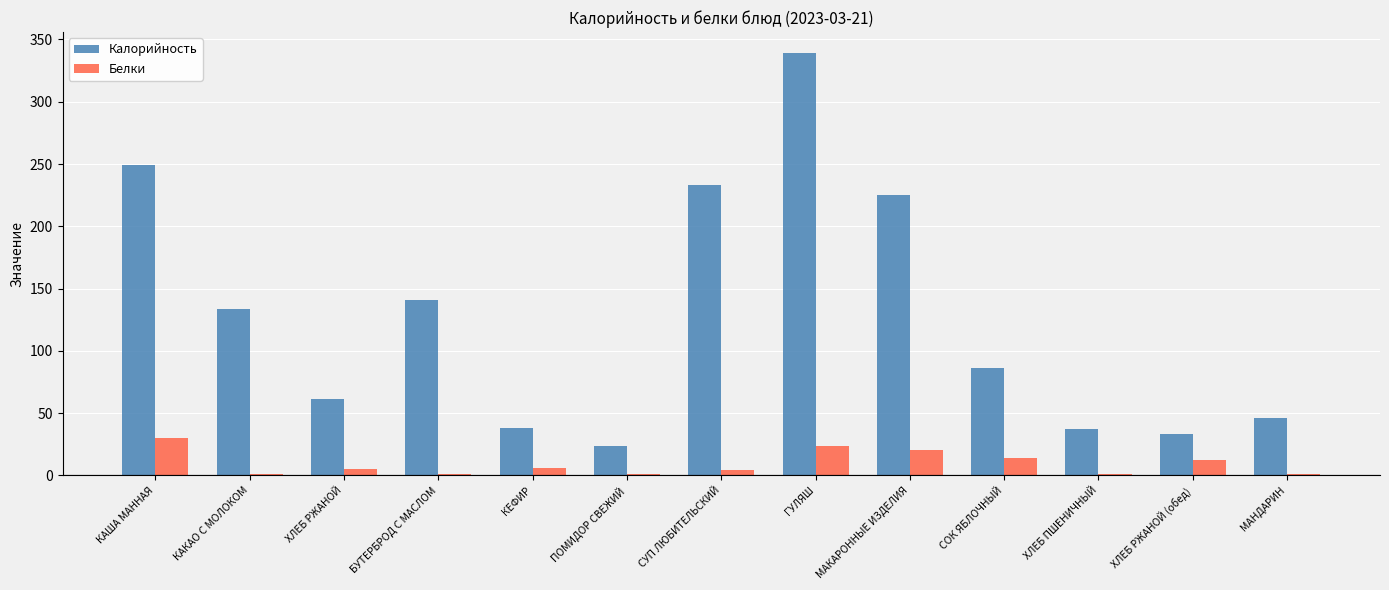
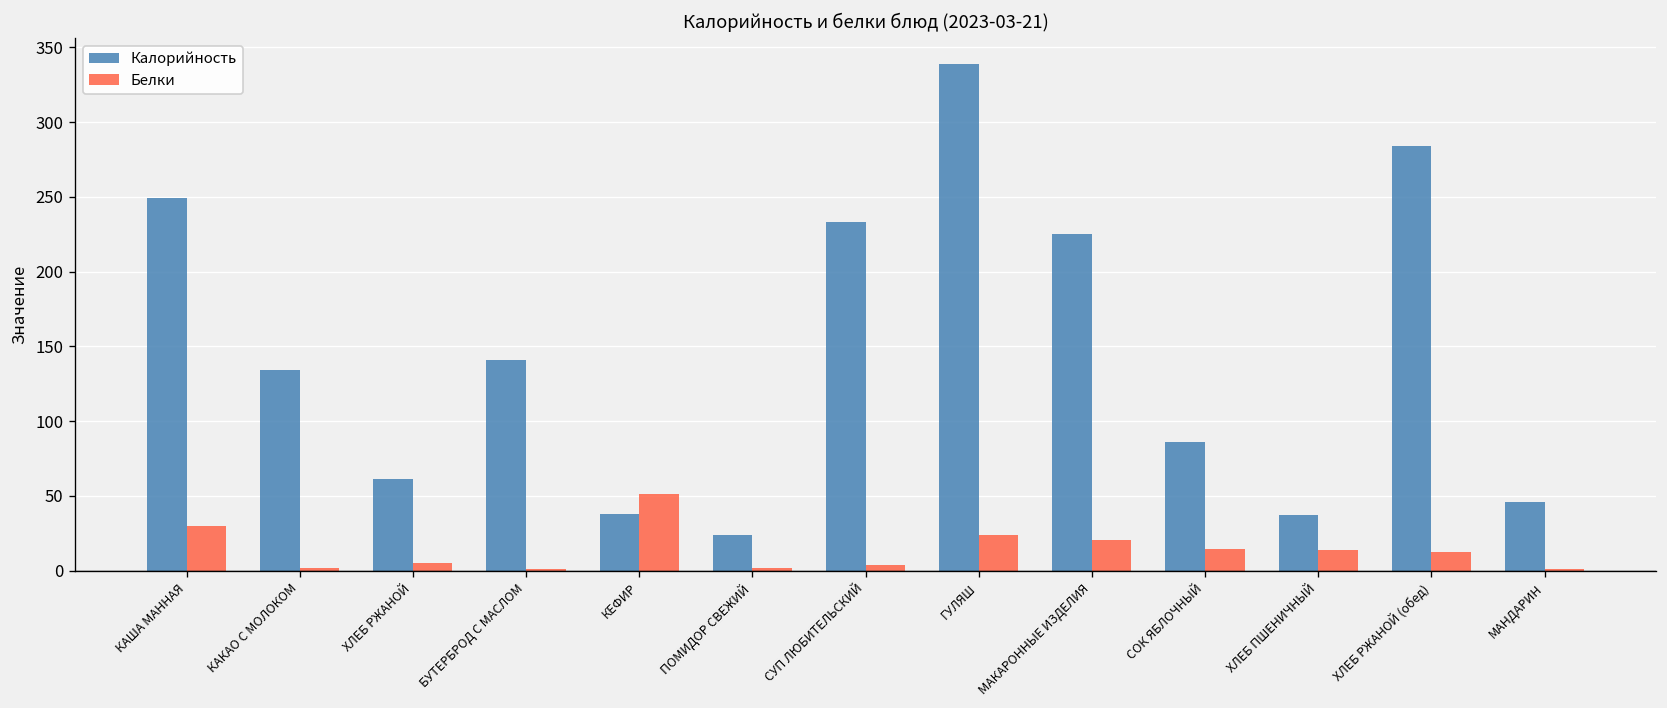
  {
    "Калорийность": {
      "КАША МАННАЯ": 249,
      "КАКАО С МОЛОКОМ": 134,
      "ХЛЕБ РЖАНОЙ": 61,
      "БУТЕРБРОД С МАСЛОМ": 141,
      "КЕФИР": 38,
      "ПОМИДОР СВЕЖИЙ": 24,
      "СУП ЛЮБИТЕЛЬСКИЙ": 233,
      "ГУЛЯШ": 339,
      "МАКАРОННЫЕ ИЗДЕЛИЯ": 225,
      "СОК ЯБЛОЧНЫЙ": 86,
      "ХЛЕБ ПШЕНИЧНЫЙ": 37,
-     "ХЛЕБ РЖАНОЙ (обед)": 33,
+     "ХЛЕБ РЖАНОЙ (обед)": 284,
      "МАНДАРИН": 46
    },
    "Белки": {
      "КАША МАННАЯ": 30,
      "ХЛЕБ РЖАНОЙ": 5,
-     "КЕФИР": 6,
+     "КЕФИР": 51,
      "СУП ЛЮБИТЕЛЬСКИЙ": 4,
      "ГУЛЯШ": 24,
      "МАКАРОННЫЕ ИЗДЕЛИЯ": 20,
      "СОК ЯБЛОЧНЫЙ": 14,
-     "ХЛЕБ ПШЕНИЧНЫЙ": 1,
+     "ХЛЕБ ПШЕНИЧНЫЙ": 14,
      "ХЛЕБ РЖАНОЙ (обед)": 13
    }
  }
